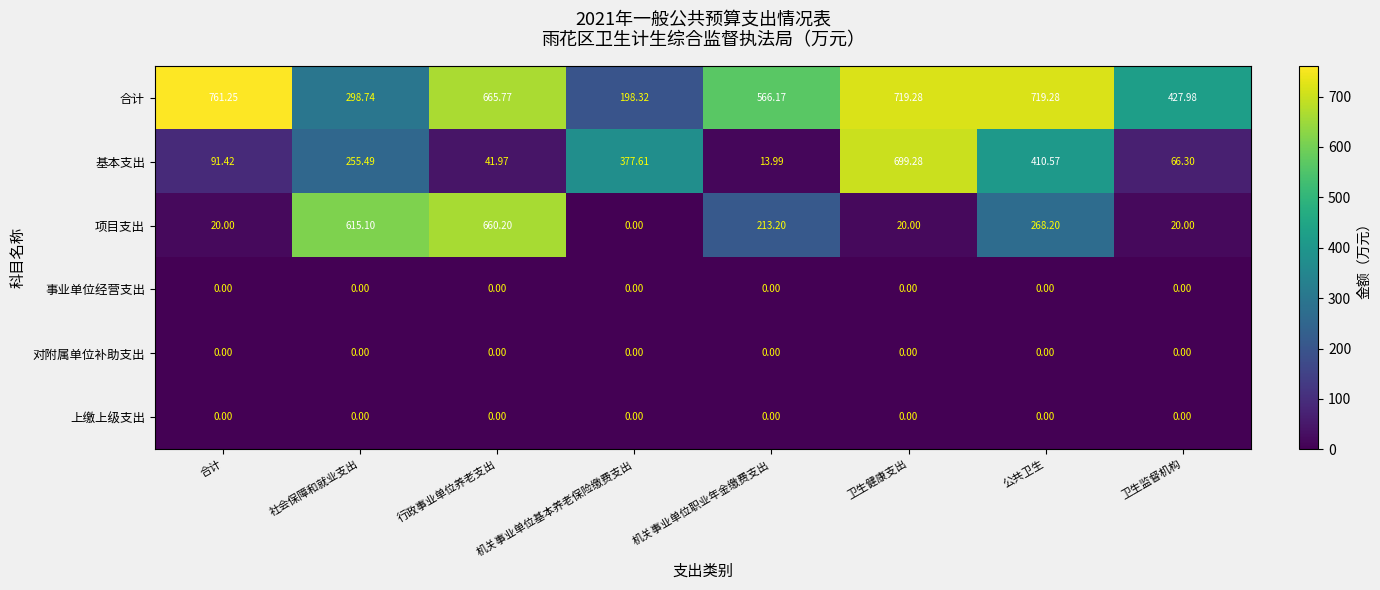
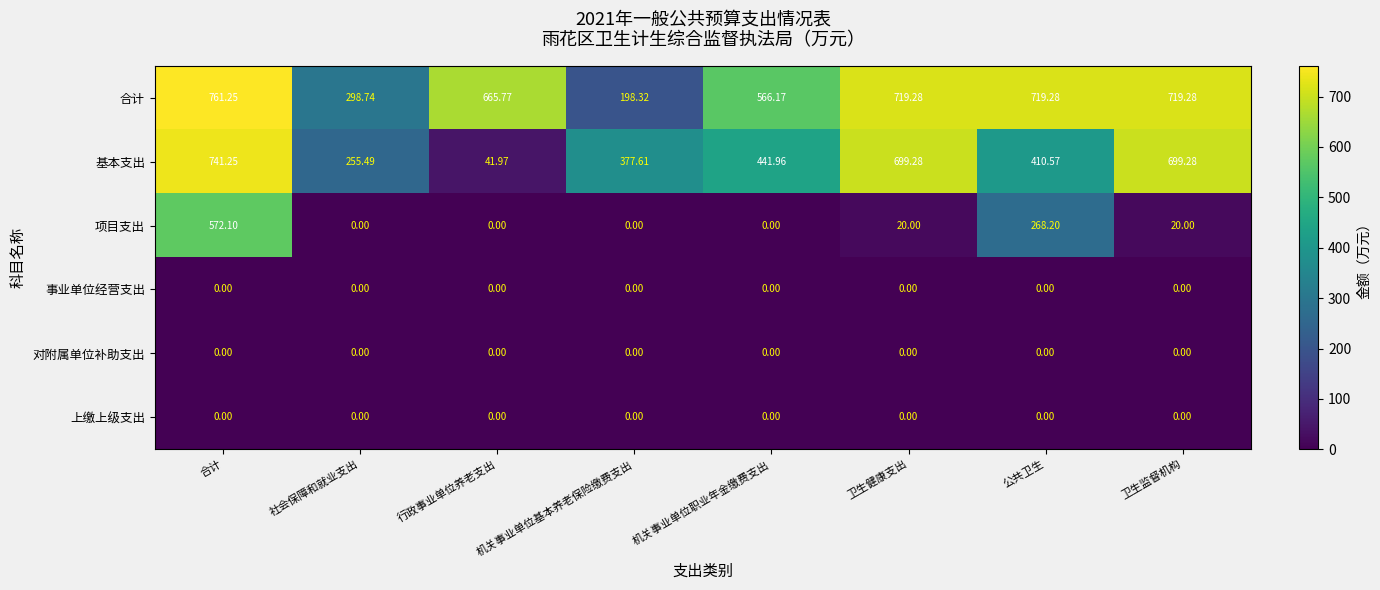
  {
    "合计": {
      "合计": 761.25,
      "社会保障和就业支出": 298.74,
      "行政事业单位养老支出": 665.77,
      "机关事业单位基本养老保险缴费支出": 198.32,
      "机关事业单位职业年金缴费支出": 566.17,
      "卫生健康支出": 719.28,
      "公共卫生": 719.28,
-     "卫生监督机构": 427.98
+     "卫生监督机构": 719.28
    },
    "基本支出": {
-     "合计": 91.42,
+     "合计": 741.25,
      "社会保障和就业支出": 255.49,
      "行政事业单位养老支出": 41.97,
      "机关事业单位基本养老保险缴费支出": 377.61,
-     "机关事业单位职业年金缴费支出": 13.99,
+     "机关事业单位职业年金缴费支出": 441.96,
      "卫生健康支出": 699.28,
      "公共卫生": 410.57,
-     "卫生监督机构": 66.30
+     "卫生监督机构": 699.28
    },
    "项目支出": {
-     "合计": 20.00,
-     "社会保障和就业支出": 615.10,
-     "行政事业单位养老支出": 660.20,
+     "合计": 572.10,
+     "社会保障和就业支出": 0.00,
+     "行政事业单位养老支出": 0.00,
      "机关事业单位基本养老保险缴费支出": 0.00,
-     "机关事业单位职业年金缴费支出": 213.20,
+     "机关事业单位职业年金缴费支出": 0.00,
      "卫生健康支出": 20.00,
      "公共卫生": 268.20,
      "卫生监督机构": 20.00
    },
    "事业单位经营支出": {
      "合计": 0.00,
      "社会保障和就业支出": 0.00,
      "行政事业单位养老支出": 0.00,
      "机关事业单位基本养老保险缴费支出": 0.00,
      "机关事业单位职业年金缴费支出": 0.00,
      "卫生健康支出": 0.00,
      "公共卫生": 0.00,
      "卫生监督机构": 0.00
    },
    "对附属单位补助支出": {
      "合计": 0.00,
      "社会保障和就业支出": 0.00,
      "行政事业单位养老支出": 0.00,
      "机关事业单位基本养老保险缴费支出": 0.00,
      "机关事业单位职业年金缴费支出": 0.00,
      "卫生健康支出": 0.00,
      "公共卫生": 0.00,
      "卫生监督机构": 0.00
    },
    "上缴上级支出": {
      "合计": 0.00,
      "社会保障和就业支出": 0.00,
      "行政事业单位养老支出": 0.00,
      "机关事业单位基本养老保险缴费支出": 0.00,
      "机关事业单位职业年金缴费支出": 0.00,
      "卫生健康支出": 0.00,
      "公共卫生": 0.00,
      "卫生监督机构": 0.00
    }
  }
